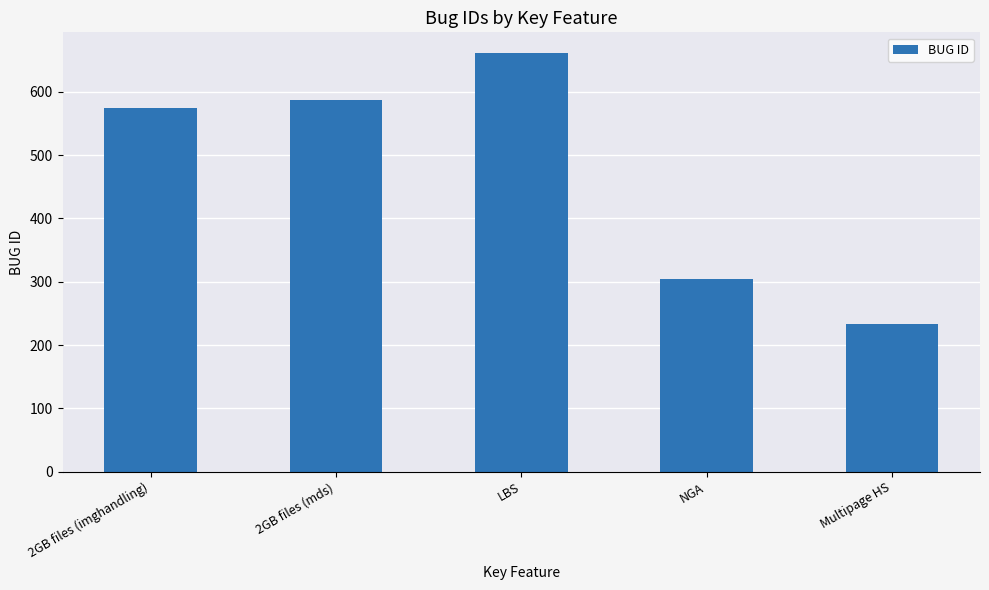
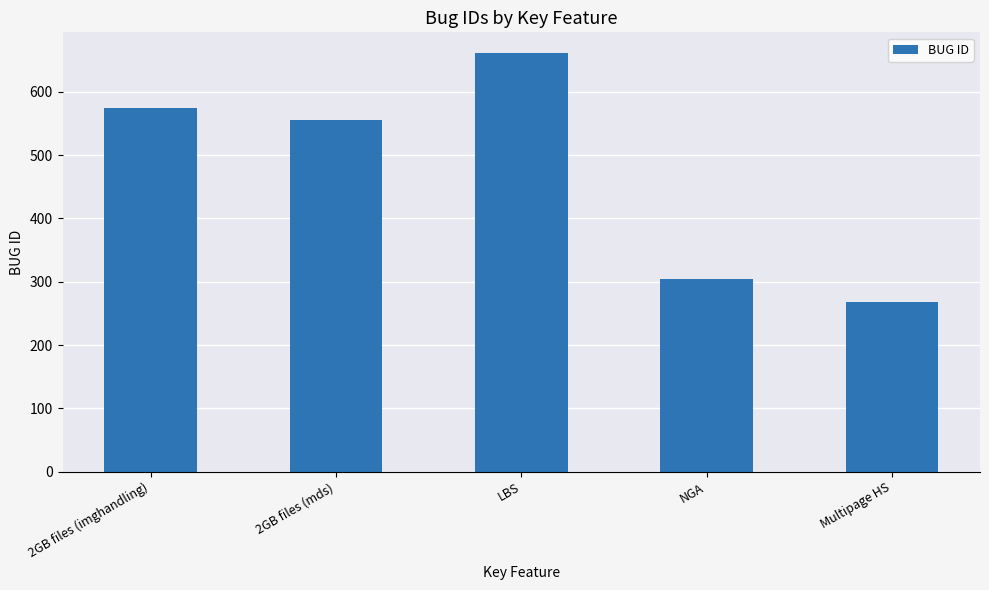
  {
    "2GB files (imghandling)": 580,
-   "2GB files (mds)": 590,
+   "2GB files (mds)": 560,
    "LBS": 660,
    "NGA": 300,
-   "Multipage HS": 230
+   "Multipage HS": 270
  }
